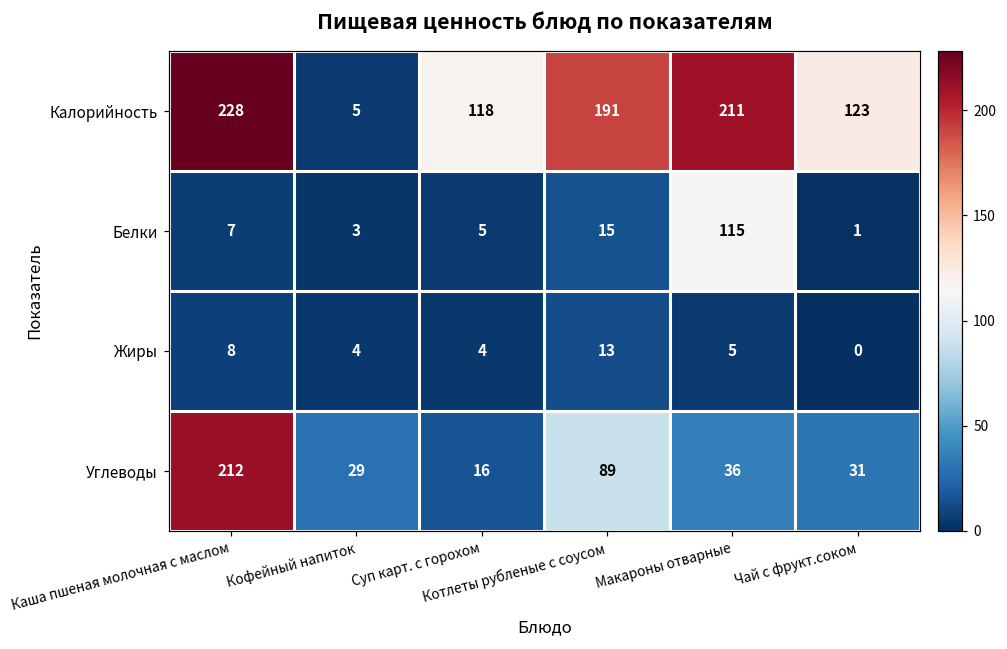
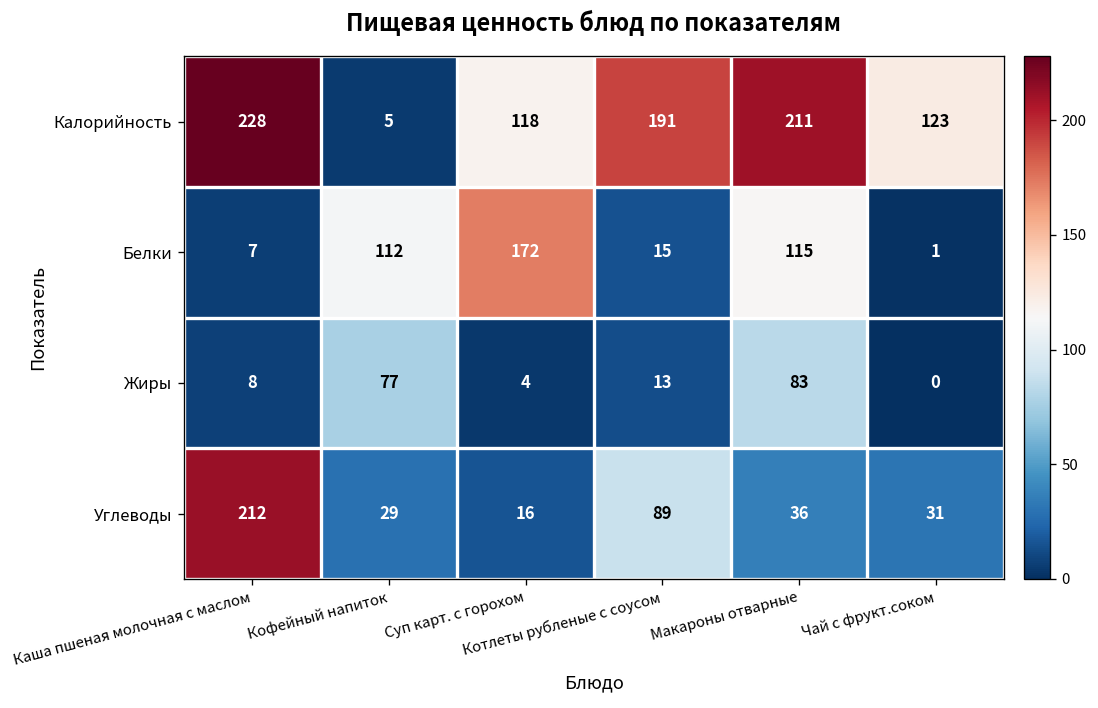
  {
    "Калорийность": {
      "Каша пшеная молочная с маслом": 228,
      "Кофейный напиток": 5,
      "Суп карт. с горохом": 118,
      "Котлеты рубленые с соусом": 191,
      "Макароны отварные": 211,
      "Чай с фрукт.соком": 123
    },
    "Белки": {
      "Каша пшеная молочная с маслом": 7,
-     "Кофейный напиток": 3,
-     "Суп карт. с горохом": 5,
+     "Кофейный напиток": 112,
+     "Суп карт. с горохом": 172,
      "Котлеты рубленые с соусом": 15,
      "Макароны отварные": 115,
      "Чай с фрукт.соком": 1
    },
    "Жиры": {
      "Каша пшеная молочная с маслом": 8,
-     "Кофейный напиток": 4,
+     "Кофейный напиток": 77,
      "Суп карт. с горохом": 4,
      "Котлеты рубленые с соусом": 13,
-     "Макароны отварные": 5,
+     "Макароны отварные": 83,
      "Чай с фрукт.соком": 0
    },
    "Углеводы": {
      "Каша пшеная молочная с маслом": 212,
      "Кофейный напиток": 29,
      "Суп карт. с горохом": 16,
      "Котлеты рубленые с соусом": 89,
      "Макароны отварные": 36,
      "Чай с фрукт.соком": 31
    }
  }
